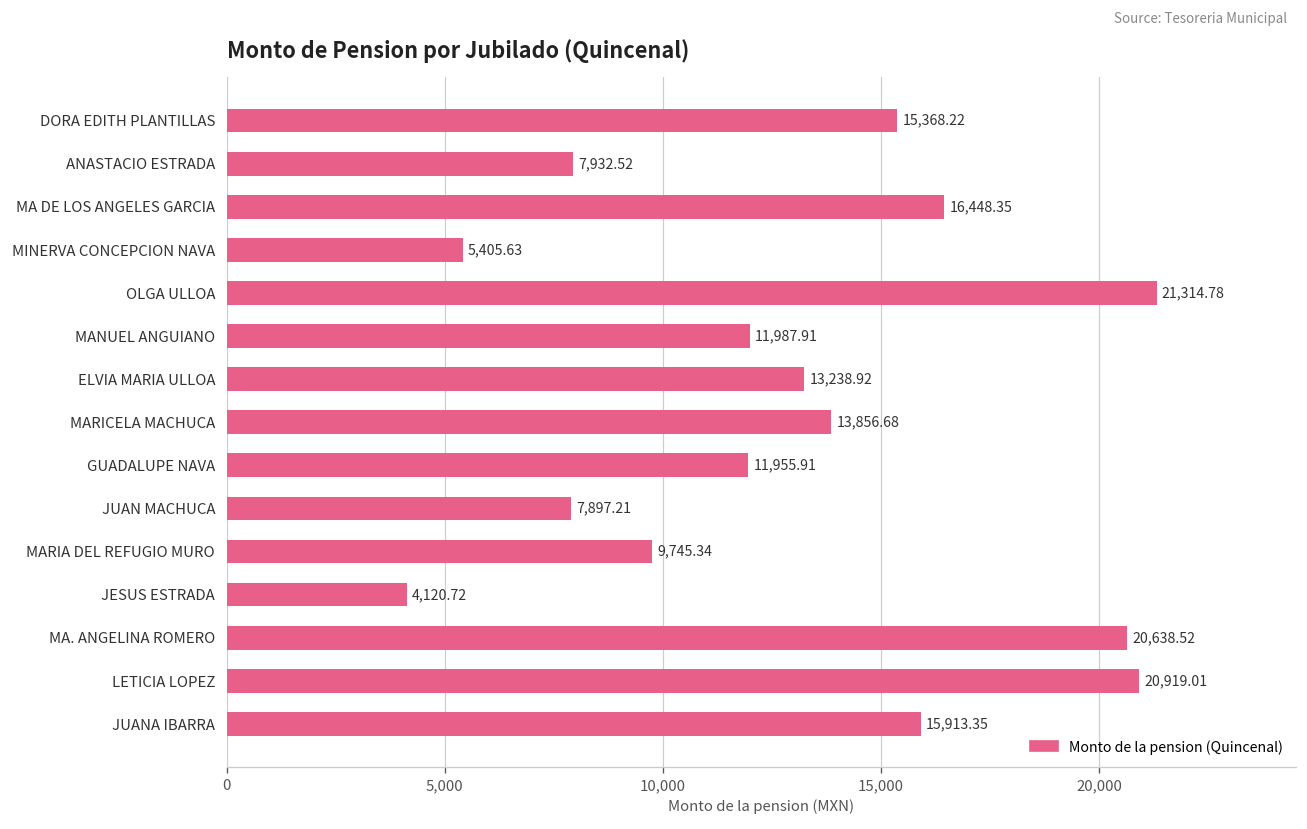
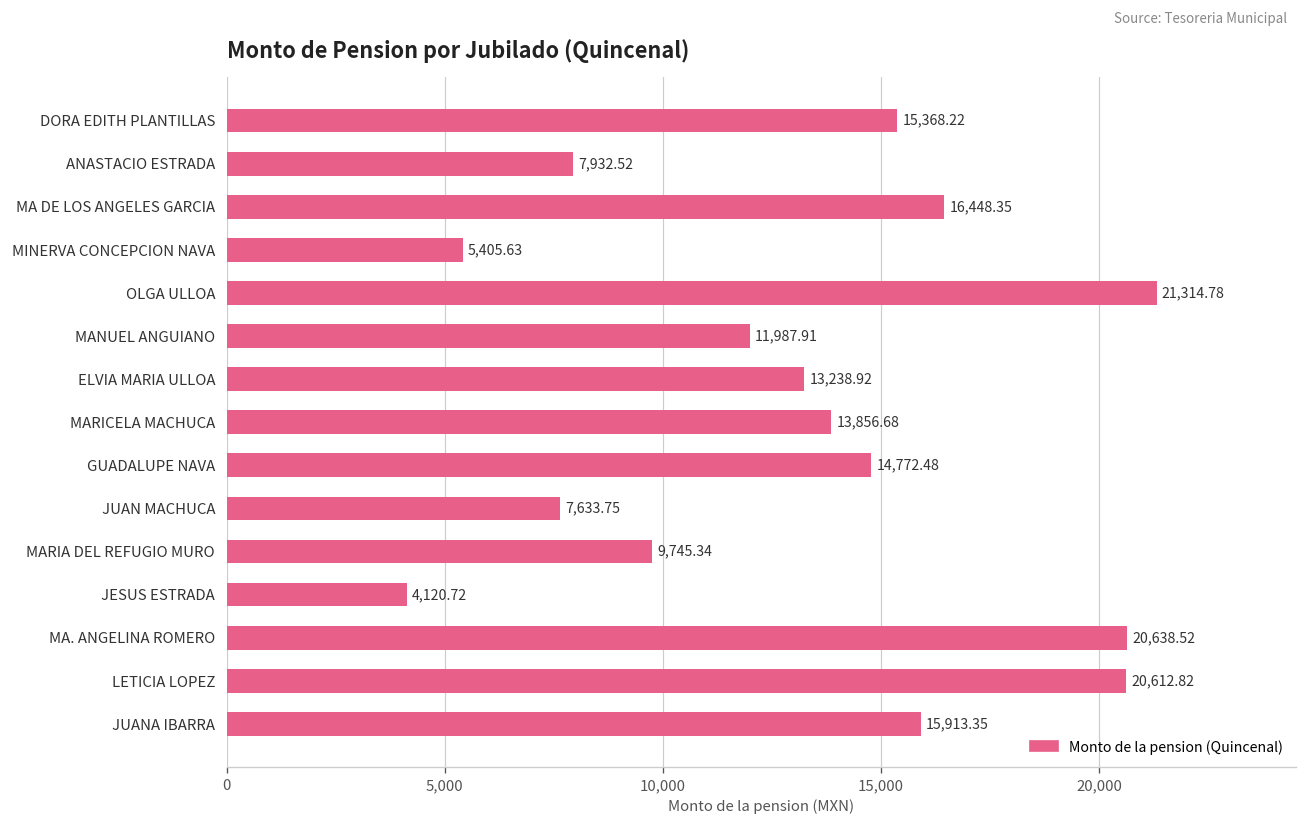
  {
    "DORA EDITH PLANTILLAS": "15,368.22",
    "ANASTACIO ESTRADA": "7,932.52",
    "MA DE LOS ANGELES GARCIA": "16,448.35",
    "MINERVA CONCEPCION NAVA": "5,405.63",
    "OLGA ULLOA": "21,314.78",
    "MANUEL ANGUIANO": "11,987.91",
    "ELVIA MARIA ULLOA": "13,238.92",
    "MARICELA MACHUCA": "13,856.68",
-   "GUADALUPE NAVA": "11,955.91",
-   "JUAN MACHUCA": "7,897.21",
+   "GUADALUPE NAVA": "14,772.48",
+   "JUAN MACHUCA": "7,633.75",
    "MARIA DEL REFUGIO MURO": "9,745.34",
    "JESUS ESTRADA": "4,120.72",
    "MA. ANGELINA ROMERO": "20,638.52",
-   "LETICIA LOPEZ": "20,919.01",
+   "LETICIA LOPEZ": "20,612.82",
    "JUANA IBARRA": "15,913.35"
  }
